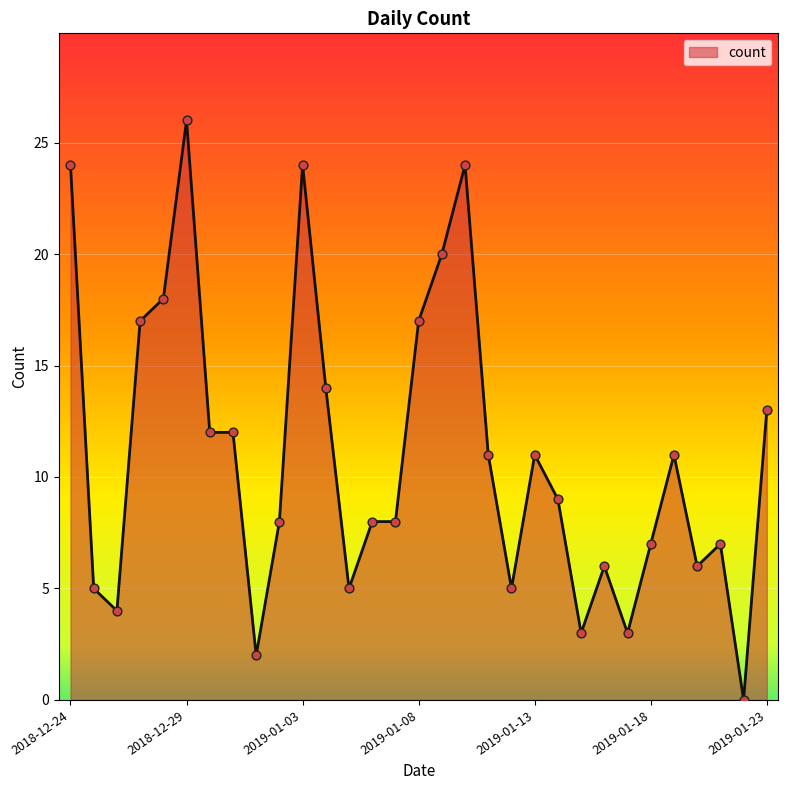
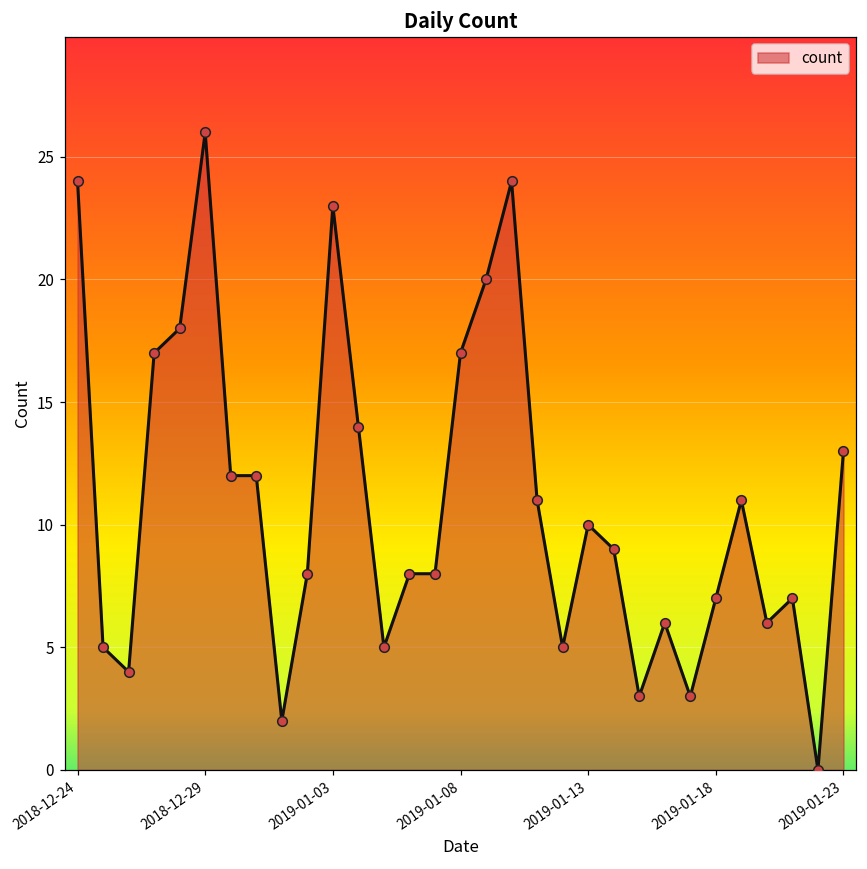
  {
    "2018-12-24": 24,
    "2018-12-29": 26,
-   "2019-01-03": 24,
+   "2019-01-03": 23,
    "2019-01-08": 17,
-   "2019-01-13": 11,
+   "2019-01-13": 10,
    "2019-01-18": 7,
    "2019-01-23": 13
  }
